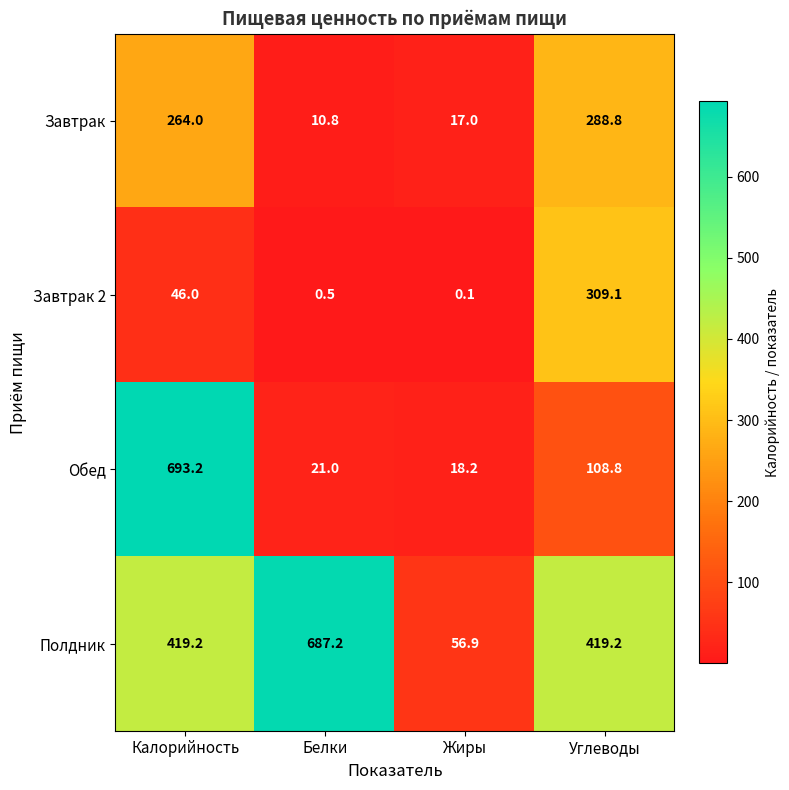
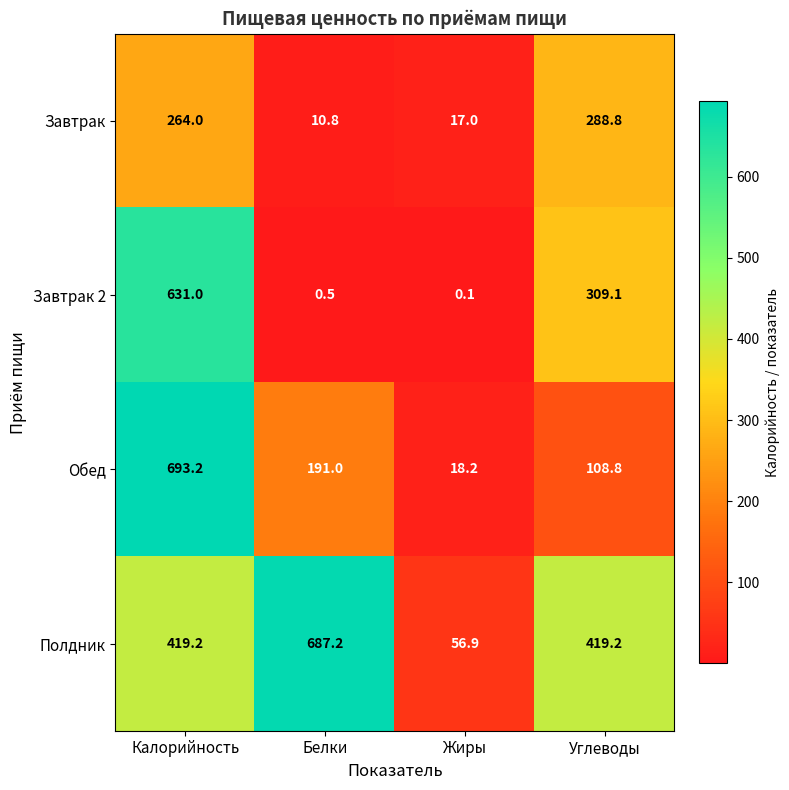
  {
    "Завтрак": {
      "Калорийность": 264.0,
      "Белки": 10.8,
      "Жиры": 17.0,
      "Углеводы": 288.8
    },
    "Завтрак 2": {
-     "Калорийность": 46.0,
+     "Калорийность": 631.0,
      "Белки": 0.5,
      "Жиры": 0.1,
      "Углеводы": 309.1
    },
    "Обед": {
      "Калорийность": 693.2,
-     "Белки": 21.0,
+     "Белки": 191.0,
      "Жиры": 18.2,
      "Углеводы": 108.8
    },
    "Полдник": {
      "Калорийность": 419.2,
      "Белки": 687.2,
      "Жиры": 56.9,
      "Углеводы": 419.2
    }
  }
